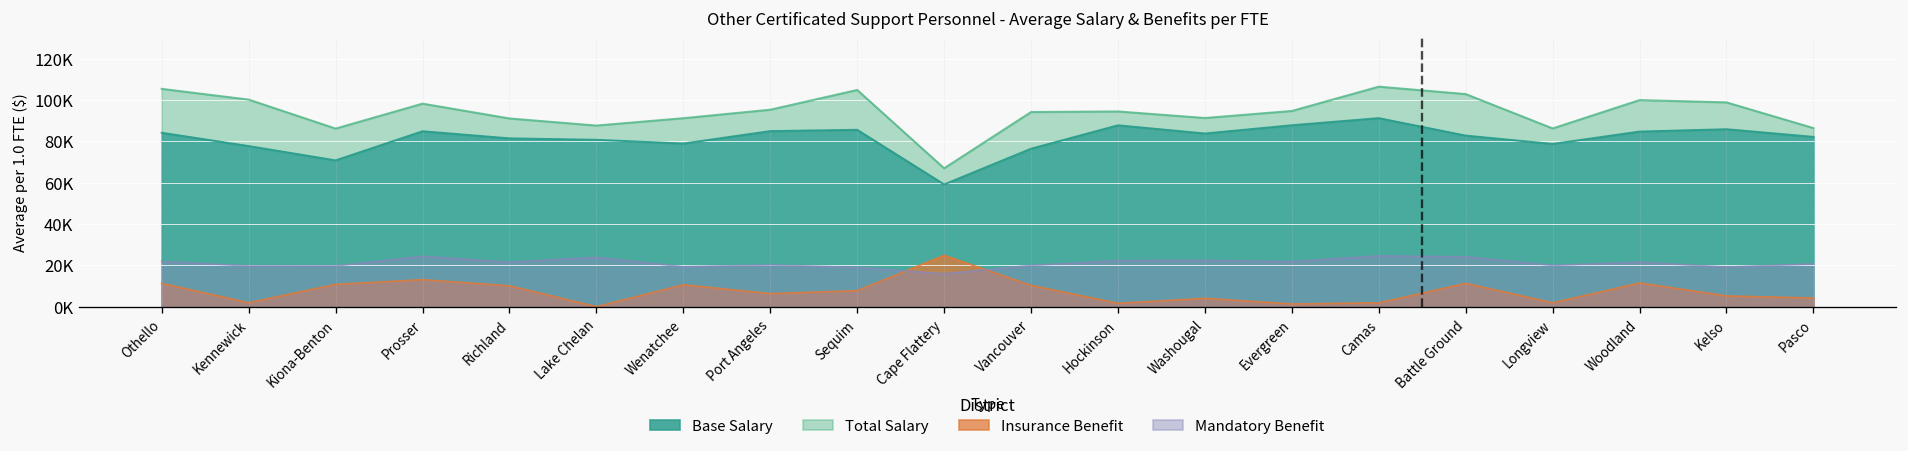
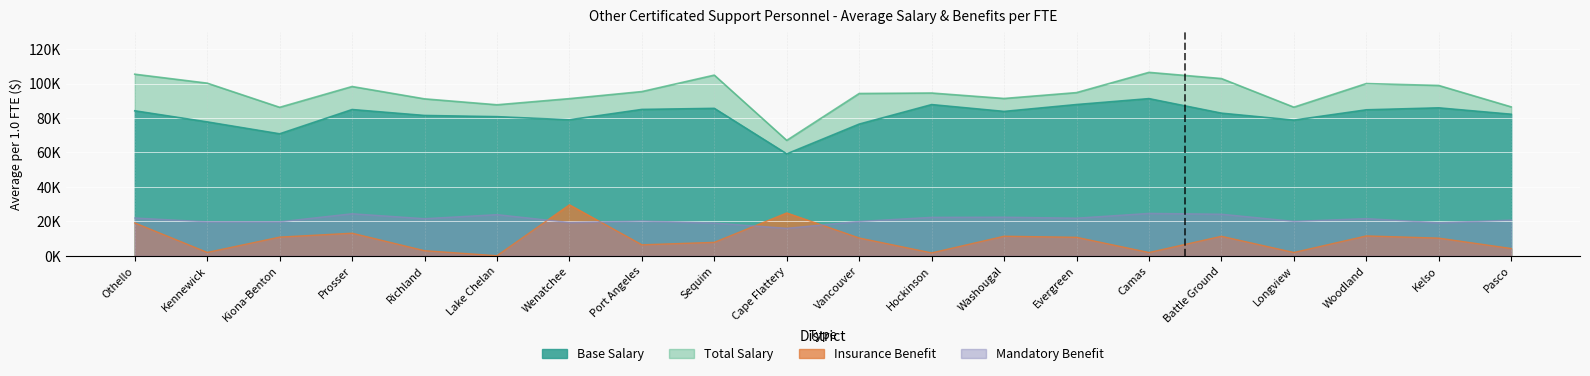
  {
    "Insurance Benefit": {
-     "Othello": 11000,
+     "Othello": 19000,
      "Kennewick": 2000,
      "Kiona-Benton": 11000,
      "Prosser": 13000,
-     "Richland": 10000,
+     "Richland": 3000,
      "Lake Chelan": 0,
-     "Wenatchee": 11000,
+     "Wenatchee": 30000,
      "Port Angeles": 6000,
      "Sequim": 8000,
      "Cape Flattery": 25000,
      "Vancouver": 10000,
      "Hockinson": 2000,
-     "Washougal": 4000,
-     "Evergreen": 1000,
+     "Washougal": 11000,
+     "Evergreen": 11000,
      "Camas": 2000,
      "Battle Ground": 11000,
      "Longview": 2000,
      "Woodland": 12000,
-     "Kelso": 5000,
+     "Kelso": 10000,
      "Pasco": 4000
    }
  }
